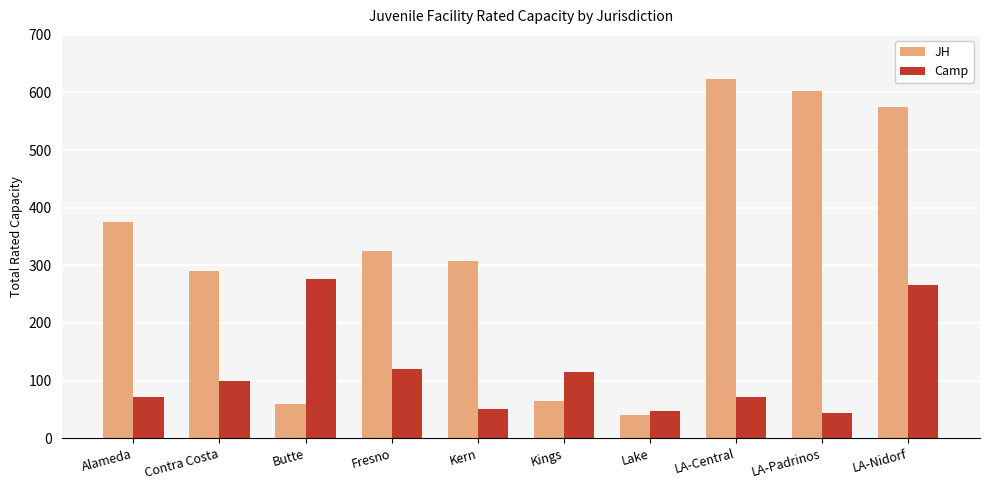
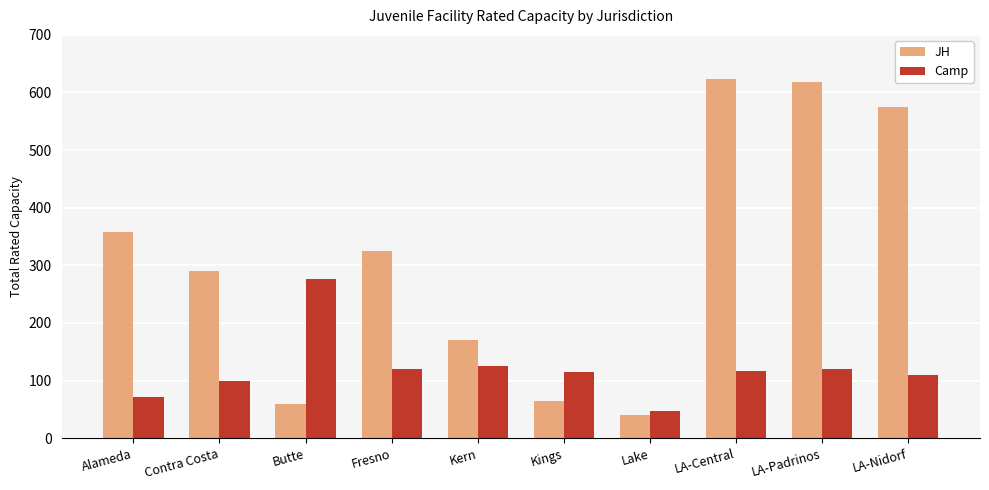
  {
    "JH": {
-     "Alameda": 380,
+     "Alameda": 360,
      "Contra Costa": 290,
      "Butte": 60,
      "Fresno": 320,
-     "Kern": 310,
+     "Kern": 170,
      "Kings": 70,
      "Lake": 40,
      "LA-Central": 620,
-     "LA-Padrinos": 600,
+     "LA-Padrinos": 620,
      "LA-Nidorf": 570
    },
    "Camp": {
      "Alameda": 70,
      "Contra Costa": 100,
      "Butte": 280,
      "Fresno": 120,
-     "Kern": 50,
+     "Kern": 130,
      "Kings": 120,
      "Lake": 50,
-     "LA-Central": 70,
-     "LA-Padrinos": 40,
-     "LA-Nidorf": 270
+     "LA-Central": 120,
+     "LA-Padrinos": 120,
+     "LA-Nidorf": 110
    }
  }
